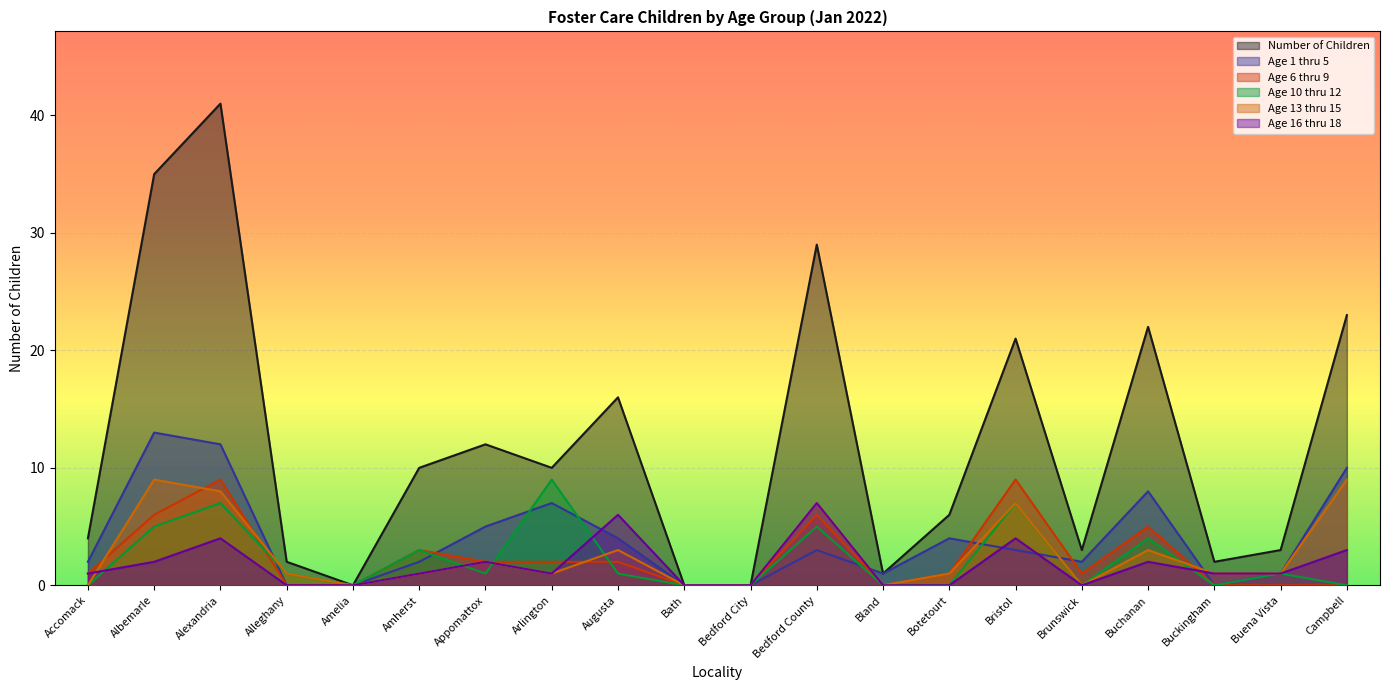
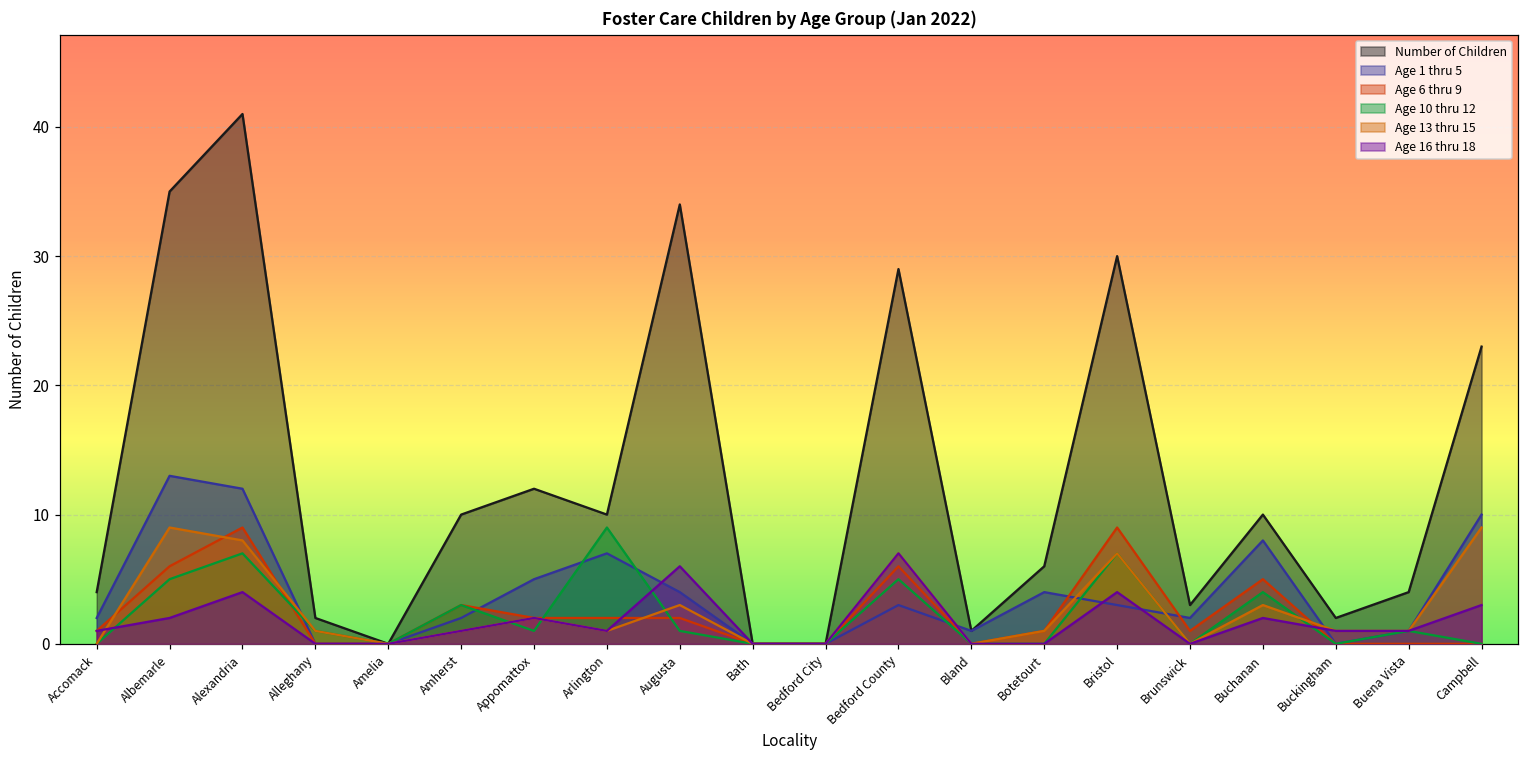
  {
    "Number of Children": {
      "Accomack": 4,
      "Albemarle": 35,
      "Alexandria": 41,
      "Alleghany": 2,
      "Amherst": 10,
      "Appomattox": 12,
      "Arlington": 10,
-     "Augusta": 16,
+     "Augusta": 34,
      "Bedford County": 29,
      "Botetourt": 6,
-     "Bristol": 21,
+     "Bristol": 30,
      "Brunswick": 3,
-     "Buchanan": 22,
+     "Buchanan": 10,
      "Buckingham": 2,
-     "Buena Vista": 3,
+     "Buena Vista": 4,
      "Campbell": 23
    },
    "Age 10 thru 12": {
      "Albemarle": 5,
      "Alexandria": 7,
      "Appomattox": 1,
      "Arlington": 9,
      "Augusta": 1,
      "Bedford County": 5,
      "Buchanan": 4
    }
  }
